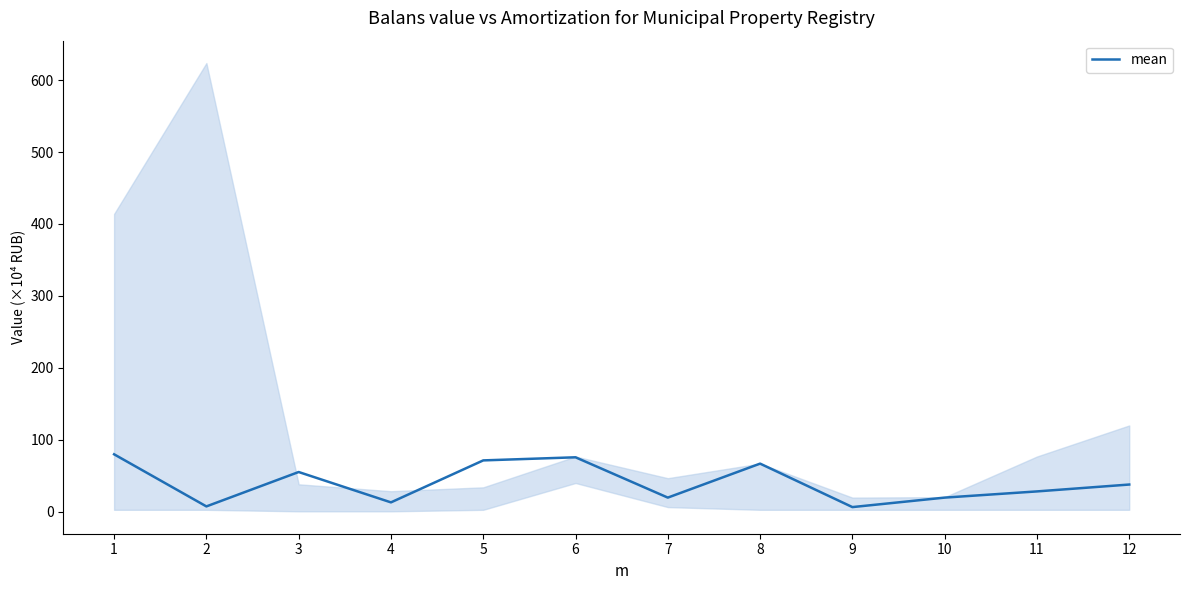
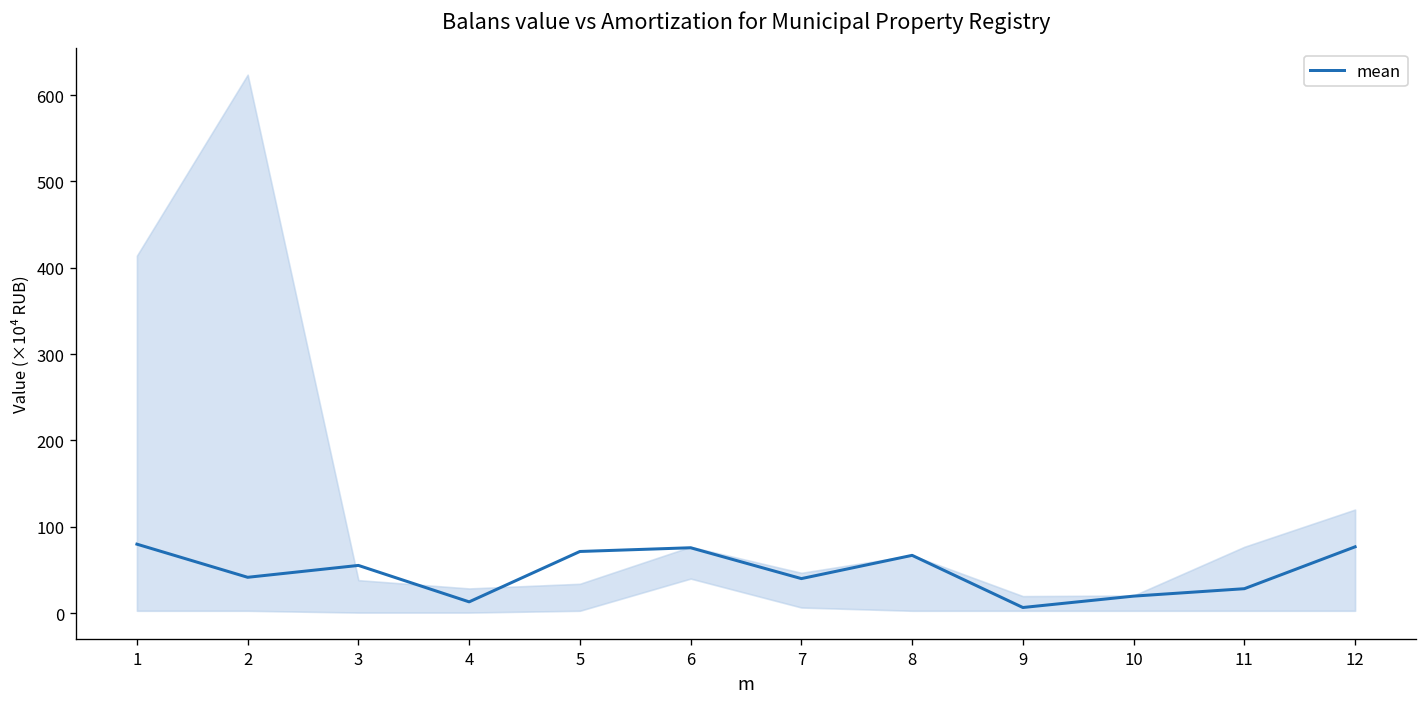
  {
    "mean": {
      "1": 80,
-     "2": 10,
+     "2": 40,
      "3": 60,
      "4": 10,
      "5": 70,
-     "7": 20,
+     "7": 40,
      "9": 10,
      "11": 30,
-     "12": 40
+     "12": 80
    }
  }
